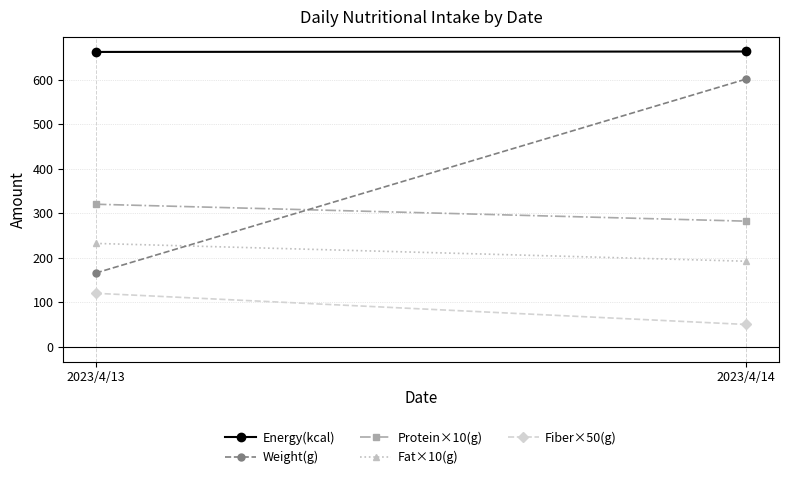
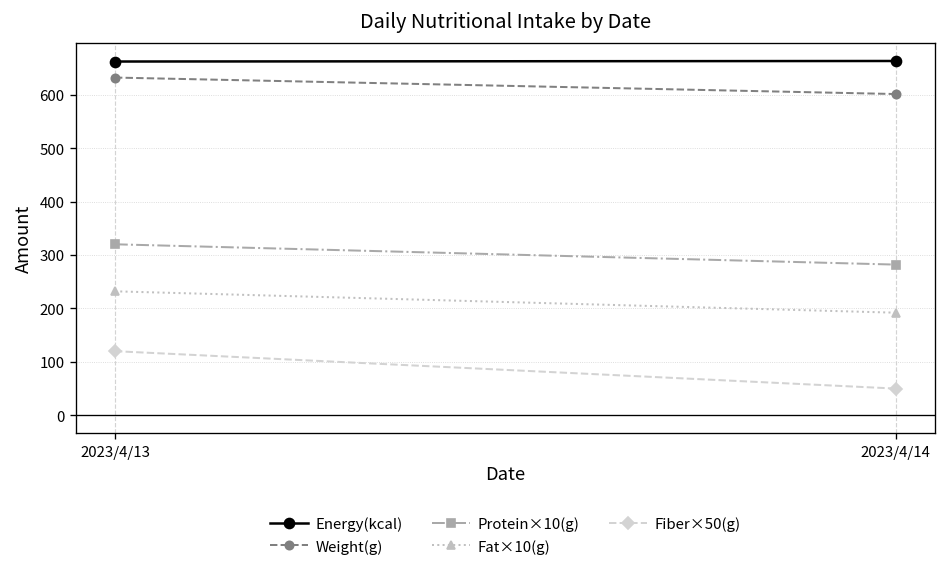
  {
    "Energy(kcal)": {
      "2023/4/13": 660,
      "2023/4/14": 660
    },
    "Weight(g)": {
-     "2023/4/13": 170,
+     "2023/4/13": 630,
      "2023/4/14": 600
    }
  }
